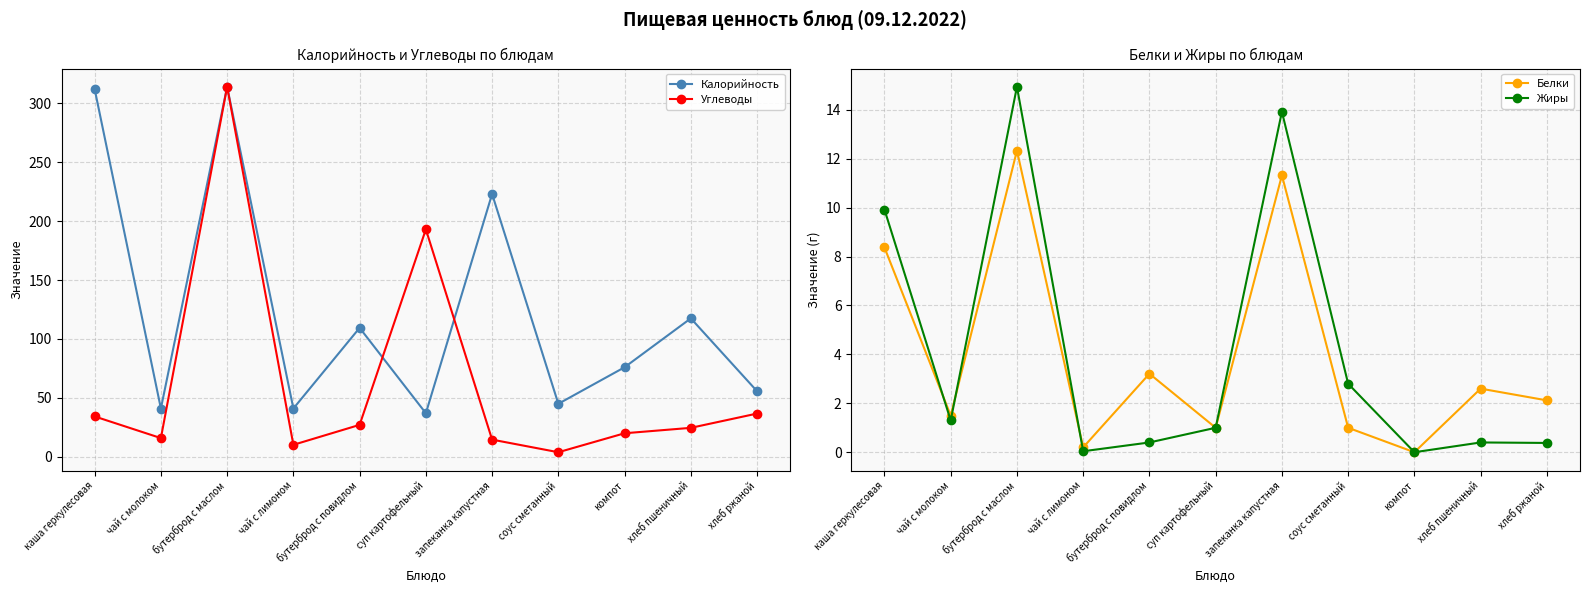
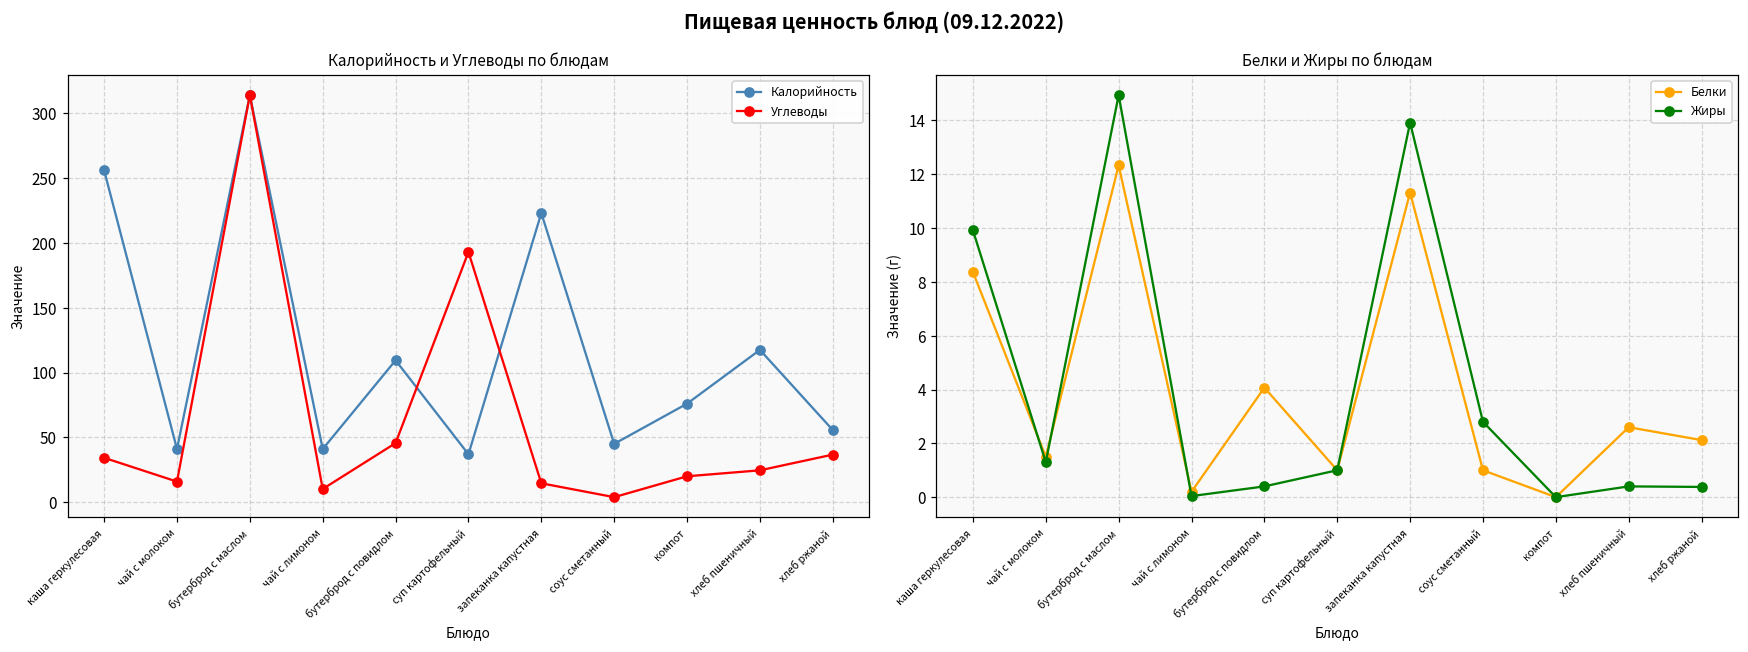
  {
    "Калорийность и Углеводы по блюдам": {
      "Калорийность": {
-       "каша геркулесовая": 312,
+       "каша геркулесовая": 256,
        "чай с молоком": 41,
        "чай с лимоном": 41,
        "бутерброд с повидлом": 109,
        "суп картофельный": 37,
        "запеканка капустная": 223,
        "соус сметанный": 45,
        "компот": 76,
        "хлеб пшеничный": 118,
        "хлеб ржаной": 56
      },
      "Углеводы": {
        "каша геркулесовая": 34,
        "чай с молоком": 16,
        "чай с лимоном": 10,
-       "бутерброд с повидлом": 27,
+       "бутерброд с повидлом": 46,
        "суп картофельный": 193,
        "запеканка капустная": 15,
        "соус сметанный": 4,
        "компот": 20,
        "хлеб пшеничный": 25,
        "хлеб ржаной": 37
      }
    },
    "Белки и Жиры по блюдам": {
      "Белки": {
        "каша геркулесовая": 8.4,
        "чай с молоком": 1.5,
        "бутерброд с маслом": 12.3,
        "чай с лимоном": 0.2,
-       "бутерброд с повидлом": 3.2,
+       "бутерброд с повидлом": 4.1,
        "запеканка капустная": 11.3,
        "соус сметанный": 1.0,
        "хлеб пшеничный": 2.6,
        "хлеб ржаной": 2.1
      },
      "Жиры": {
        "каша геркулесовая": 9.9,
        "чай с молоком": 1.3,
        "бутерброд с маслом": 14.9,
        "чай с лимоном": 0.0,
        "бутерброд с повидлом": 0.4,
        "запеканка капустная": 13.9,
        "соус сметанный": 2.8,
        "хлеб пшеничный": 0.4,
        "хлеб ржаной": 0.4
      }
    }
  }
